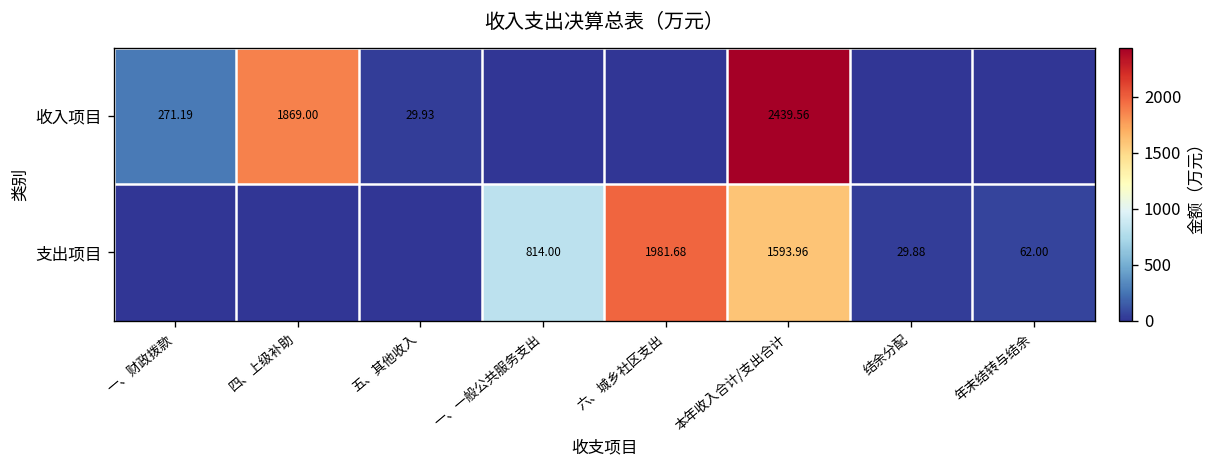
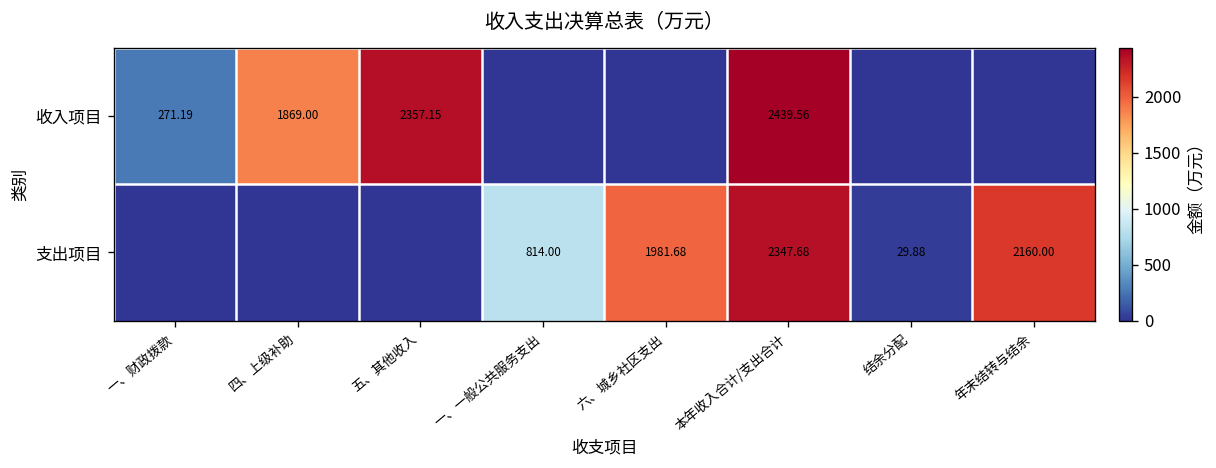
  {
    "收入项目": {
      "一、财政拨款": 271.19,
      "四、上级补助": 1869.00,
-     "五、其他收入": 29.93,
+     "五、其他收入": 2357.15,
      "本年收入合计/支出合计": 2439.56
    },
    "支出项目": {
      "一、一般公共服务支出": 814.00,
      "六、城乡社区支出": 1981.68,
-     "本年收入合计/支出合计": 1593.96,
+     "本年收入合计/支出合计": 2347.68,
      "结余分配": 29.88,
-     "年末结转与结余": 62.00
+     "年末结转与结余": 2160.00
    }
  }
